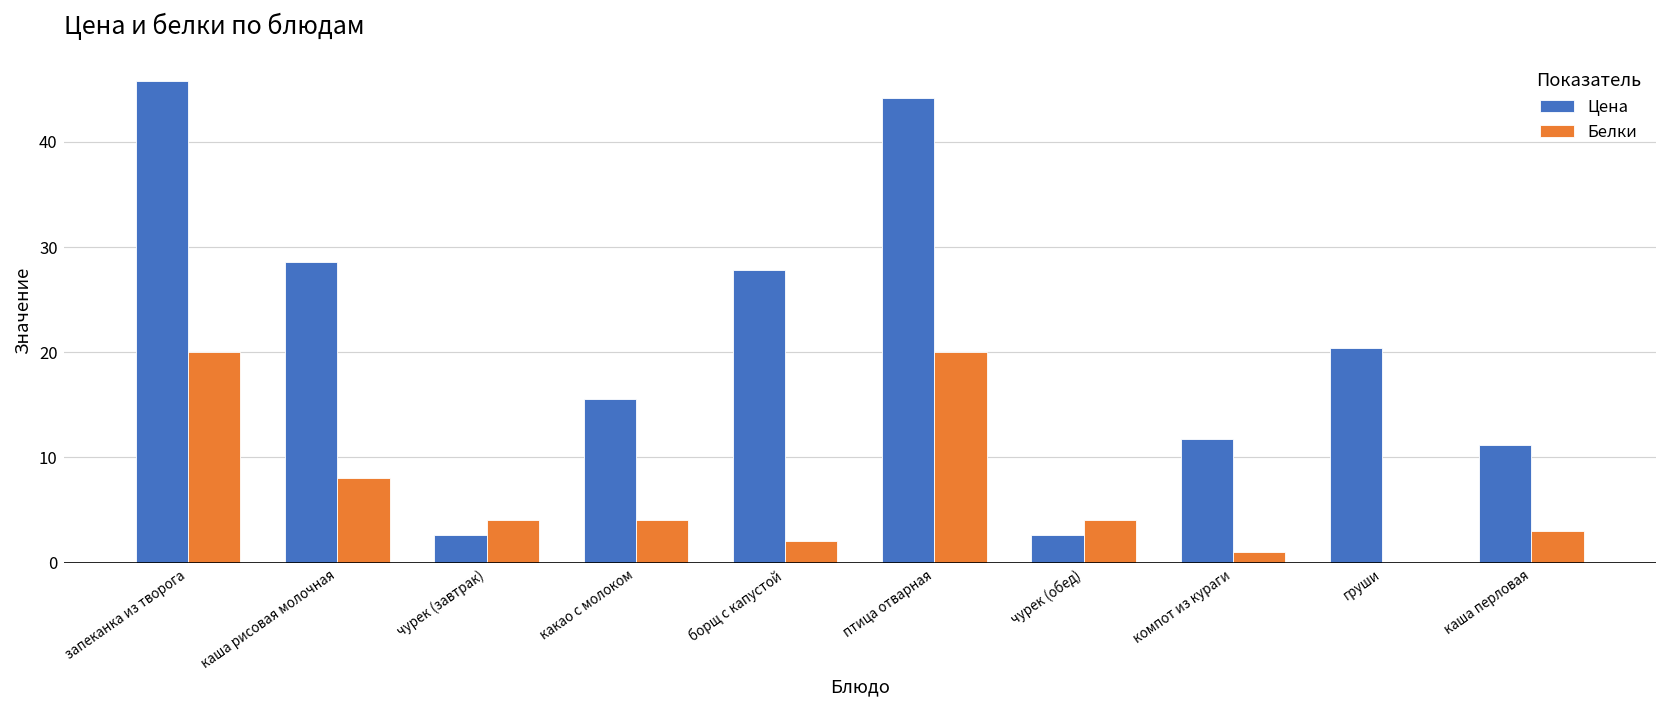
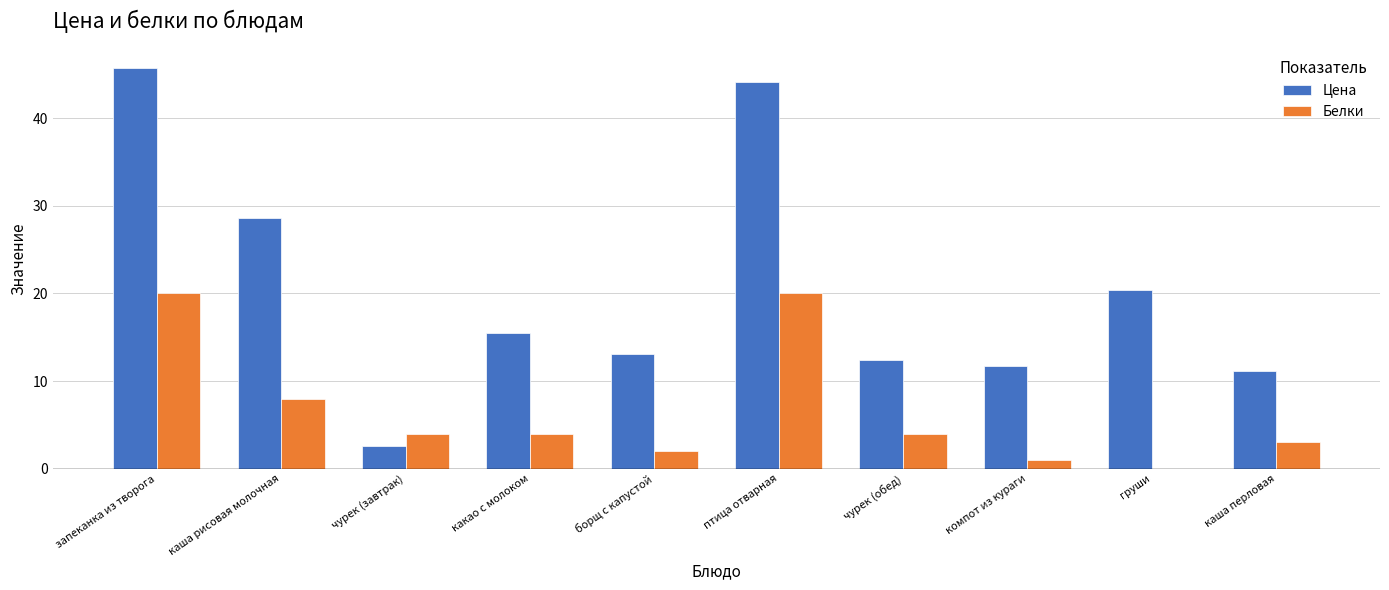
  {
    "Цена": {
      "запеканка из творога": 46,
      "каша рисовая молочная": 29,
      "чурек (завтрак)": 3,
      "какао с молоком": 16,
-     "борщ с капустой": 28,
+     "борщ с капустой": 13,
      "птица отварная": 44,
-     "чурек (обед)": 3,
+     "чурек (обед)": 12,
      "компот из кураги": 12,
      "груши": 20,
      "каша перловая": 11
    },
    "Белки": {
      "запеканка из творога": 20,
      "каша рисовая молочная": 8,
      "чурек (завтрак)": 4,
      "какао с молоком": 4,
      "борщ с капустой": 2,
      "птица отварная": 20,
      "чурек (обед)": 4,
      "компот из кураги": 1,
      "груши": 0,
      "каша перловая": 3
    }
  }
